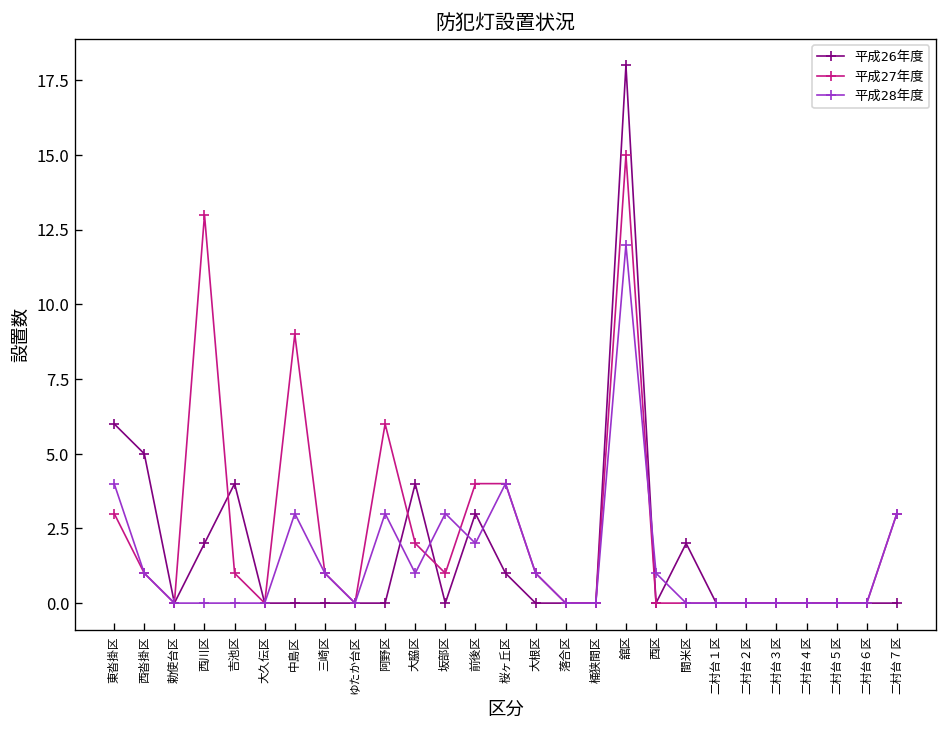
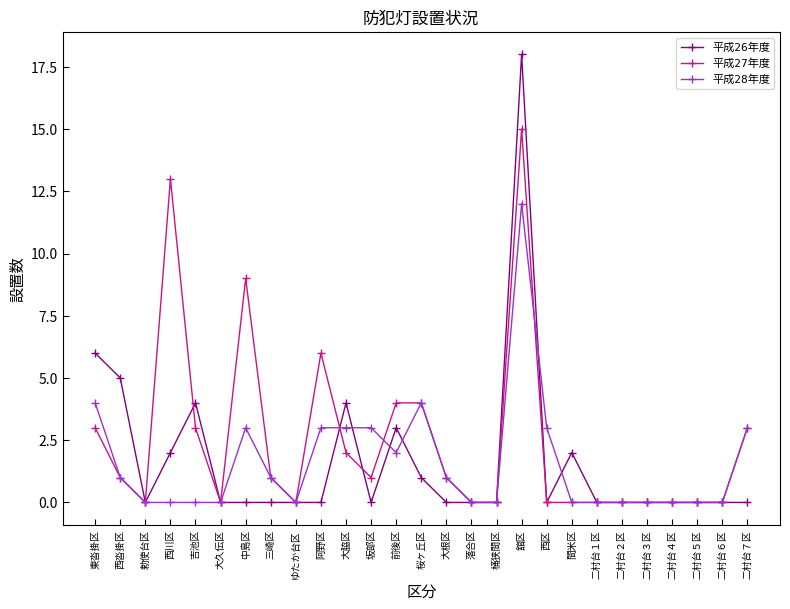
  {
    "平成26年度": {
      "東沓掛区": 6,
      "西沓掛区": 5,
      "西川区": 2,
      "吉池区": 4,
      "中島区": 0,
      "三崎区": 0,
      "阿野区": 0,
      "大脇区": 4,
      "坂部区": 0,
      "前後区": 3,
      "桜ヶ丘区": 1,
      "大根区": 0,
      "舘区": 18,
      "間米区": 2,
      "二村台７区": 0
    },
    "平成27年度": {
      "東沓掛区": 3,
      "西川区": 13,
-     "吉池区": 1,
+     "吉池区": 3,
      "中島区": 9,
      "阿野区": 6,
      "大脇区": 2,
      "坂部区": 1,
      "前後区": 4,
      "舘区": 15
    },
    "平成28年度": {
      "東沓掛区": 4,
      "西川区": 0,
      "吉池区": 0,
      "中島区": 3,
      "阿野区": 3,
-     "大脇区": 1,
+     "大脇区": 3,
      "坂部区": 3,
      "前後区": 2,
      "舘区": 12,
-     "西区": 1
+     "西区": 3
    }
  }
